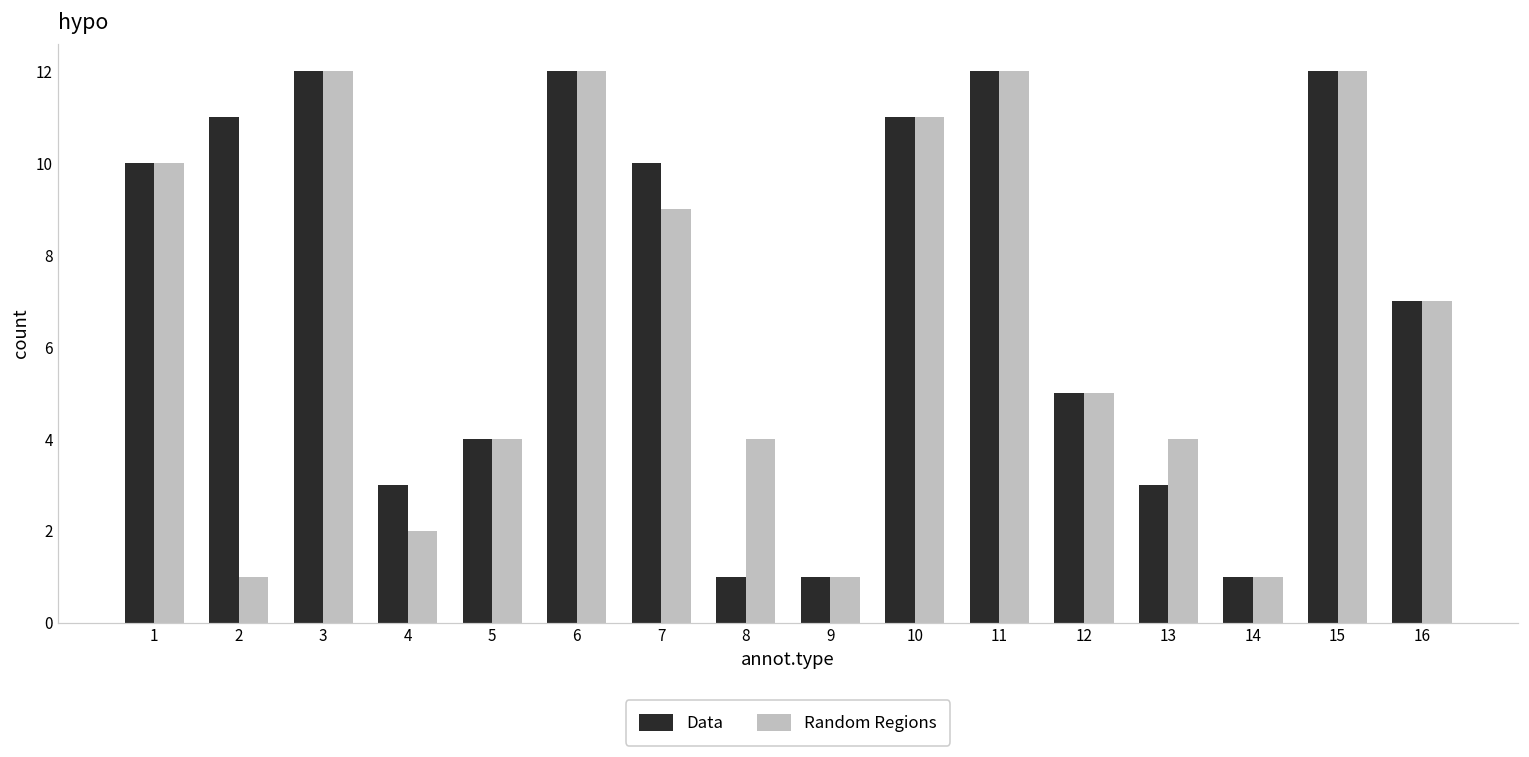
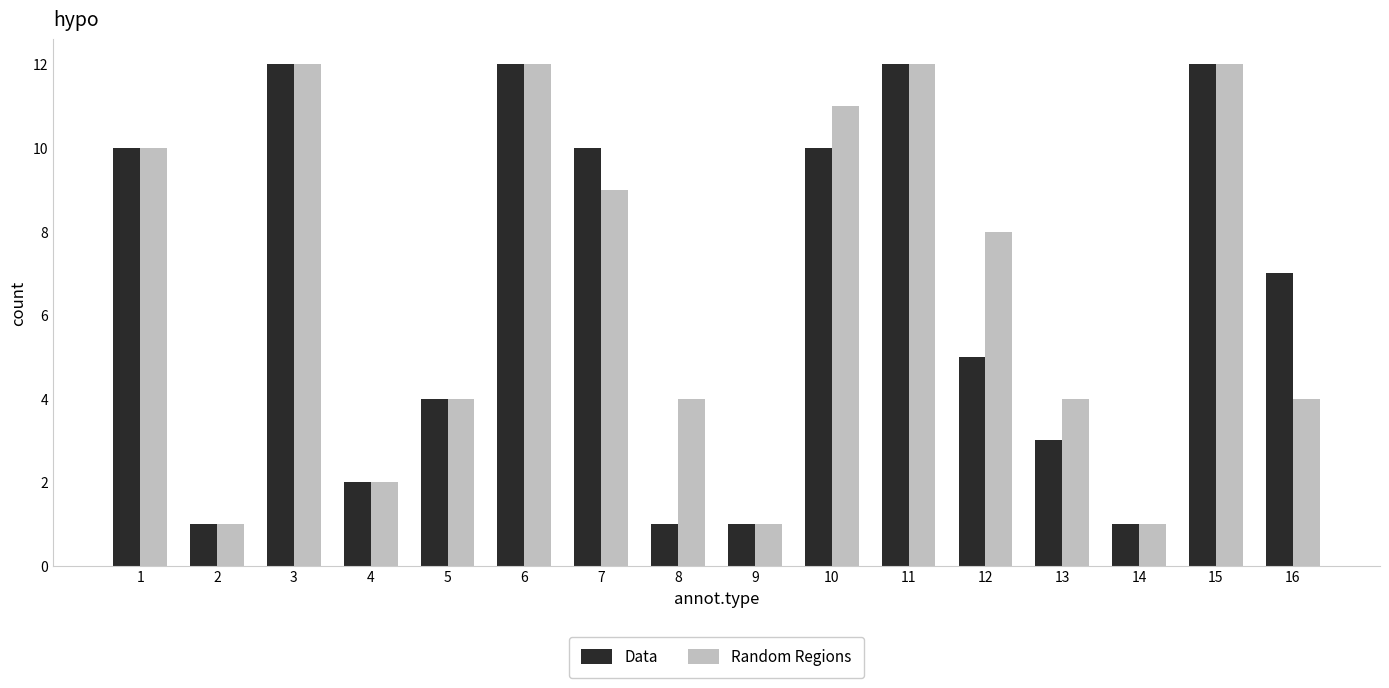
  {
    "Data": {
      "1": 10,
-     "2": 11,
+     "2": 1,
      "3": 12,
-     "4": 3,
+     "4": 2,
      "5": 4,
      "6": 12,
      "7": 10,
      "8": 1,
      "9": 1,
-     "10": 11,
+     "10": 10,
      "11": 12,
      "12": 5,
      "13": 3,
      "14": 1,
      "15": 12,
      "16": 7
    },
    "Random Regions": {
      "1": 10,
      "2": 1,
      "3": 12,
      "4": 2,
      "5": 4,
      "6": 12,
      "7": 9,
      "8": 4,
      "9": 1,
      "10": 11,
      "11": 12,
-     "12": 5,
+     "12": 8,
      "13": 4,
      "14": 1,
      "15": 12,
-     "16": 7
+     "16": 4
    }
  }
